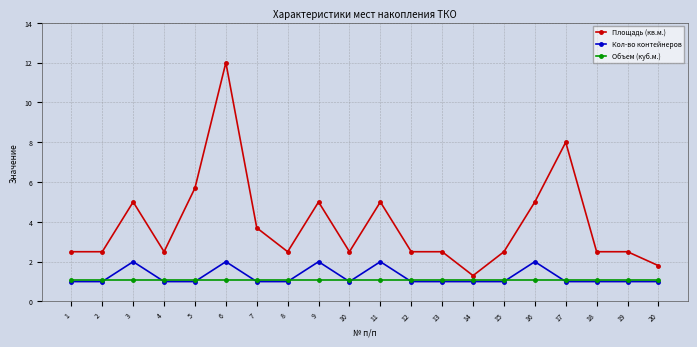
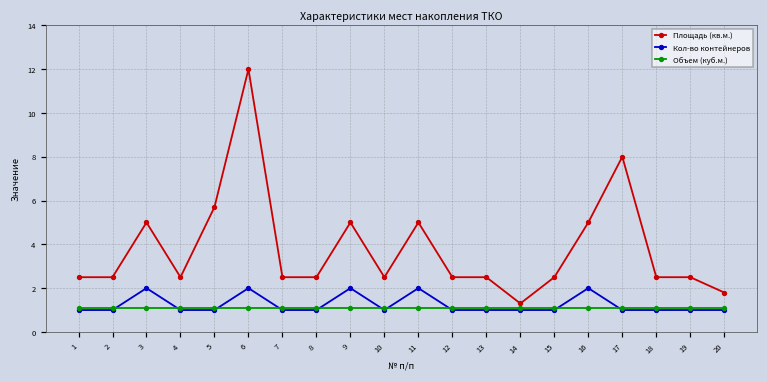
  {
    "Площадь (кв.м.)": {
      "1": 2.5,
      "2": 2.5,
      "3": 5.0,
      "4": 2.5,
      "5": 5.7,
      "6": 12.0,
-     "7": 3.7,
+     "7": 2.5,
      "8": 2.5,
      "9": 5.0,
      "10": 2.5,
      "11": 5.0,
      "12": 2.5,
      "13": 2.5,
      "14": 1.3,
      "15": 2.5,
      "16": 5.0,
      "17": 8.0,
      "18": 2.5,
      "19": 2.5,
      "20": 1.8
    },
    "Кол-во контейнеров": {
      "3": 2.0,
      "6": 2.0,
      "9": 2.0,
      "11": 2.0,
      "16": 2.0
    },
    "Объем (куб.м.)": {
      "3": 1.1,
      "6": 1.1,
      "9": 1.1,
      "11": 1.1,
      "16": 1.1
    }
  }
